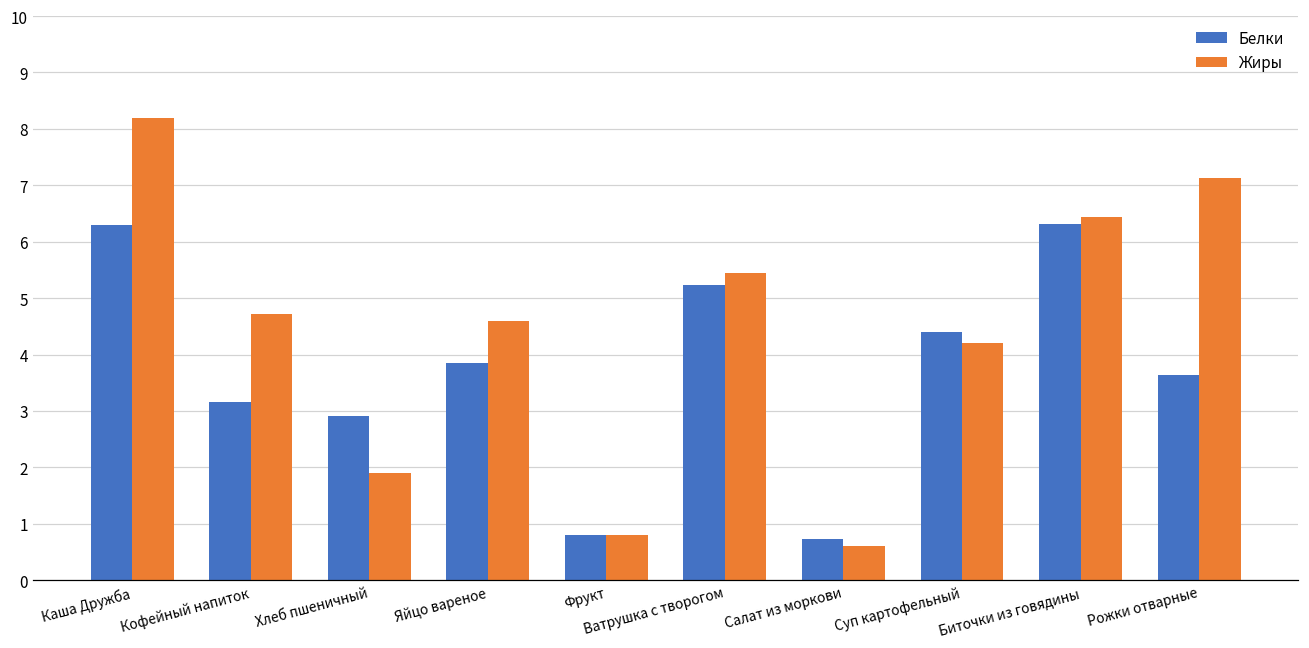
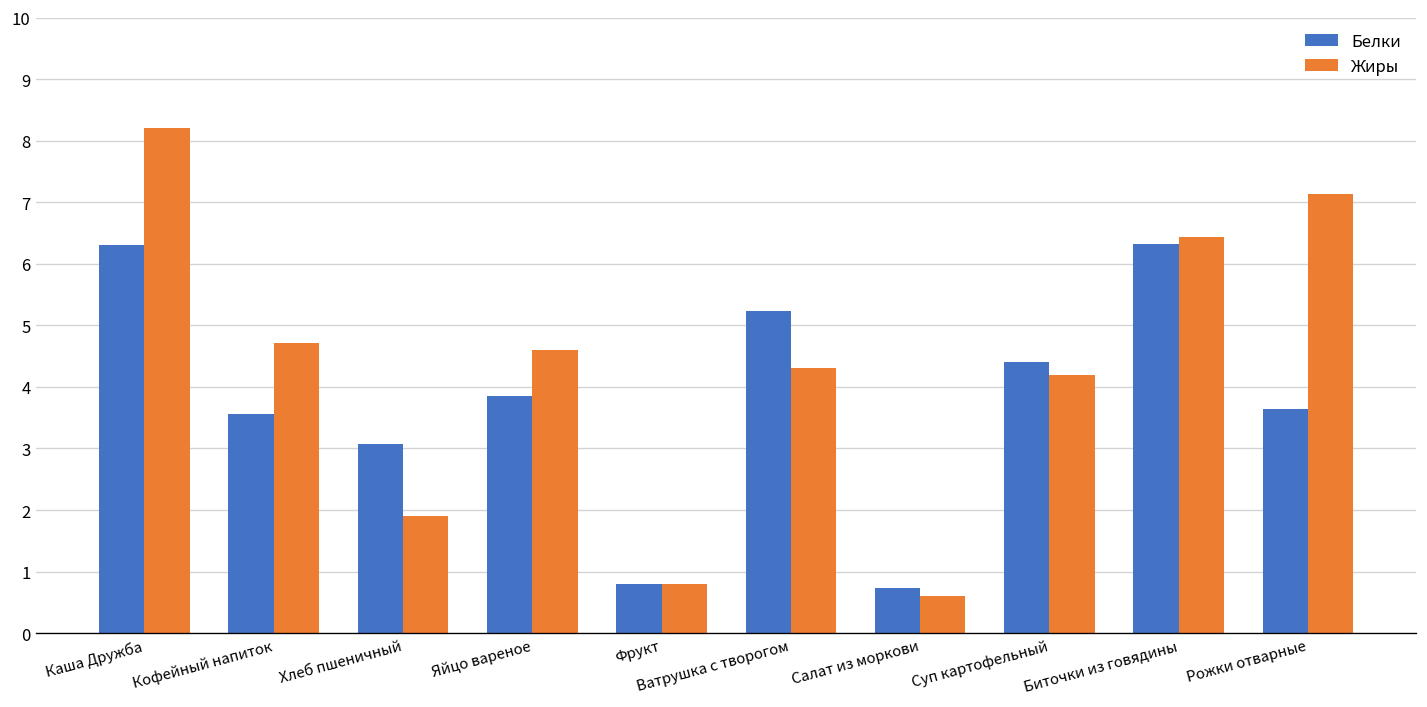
  {
    "Белки": {
      "Каша Дружба": 6.3,
-     "Кофейный напиток": 3.2,
-     "Хлеб пшеничный": 2.9,
+     "Кофейный напиток": 3.6,
+     "Хлеб пшеничный": 3.1,
      "Яйцо вареное": 3.9,
      "Фрукт": 0.8,
      "Ватрушка с творогом": 5.2,
      "Салат из моркови": 0.7,
      "Суп картофельный": 4.4,
      "Биточки из говядины": 6.3,
      "Рожки отварные": 3.6
    },
    "Жиры": {
      "Каша Дружба": 8.2,
      "Кофейный напиток": 4.7,
      "Хлеб пшеничный": 1.9,
      "Яйцо вареное": 4.6,
      "Фрукт": 0.8,
-     "Ватрушка с творогом": 5.5,
+     "Ватрушка с творогом": 4.3,
      "Салат из моркови": 0.6,
      "Суп картофельный": 4.2,
      "Биточки из говядины": 6.4,
      "Рожки отварные": 7.1
    }
  }
